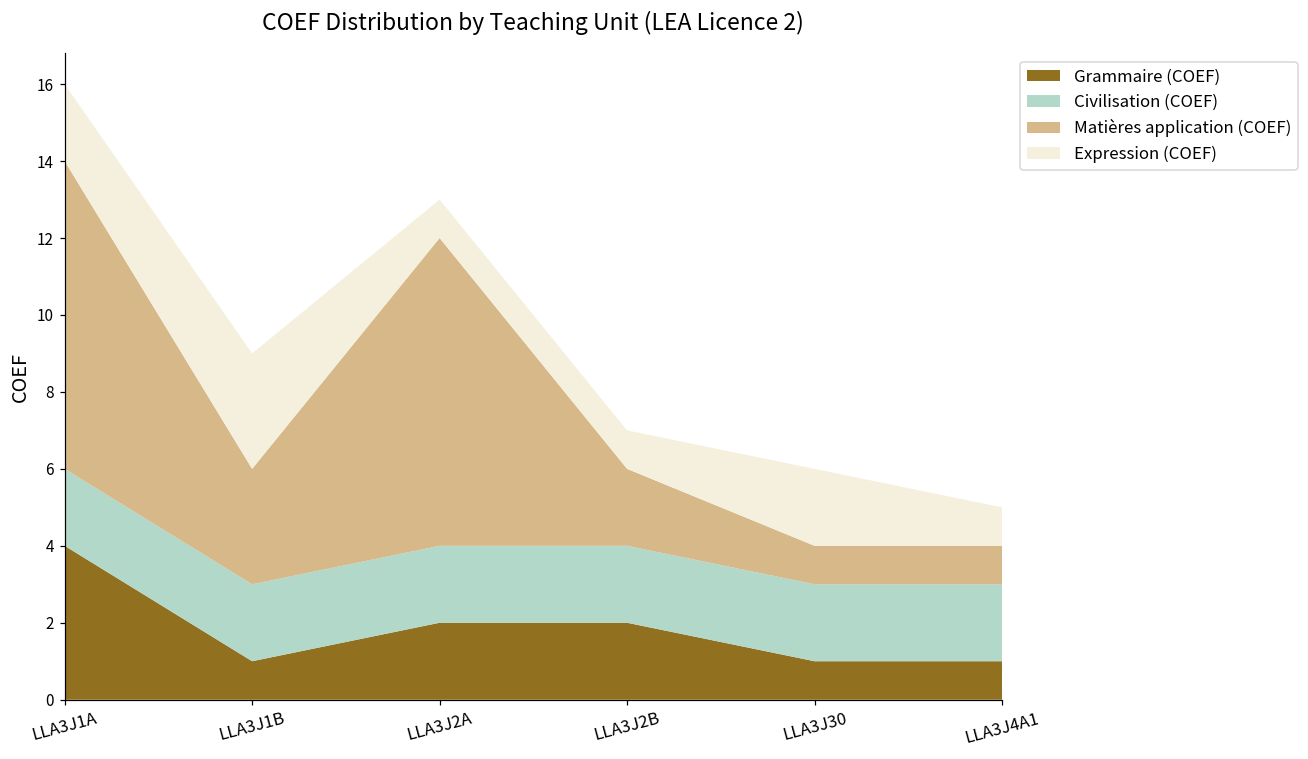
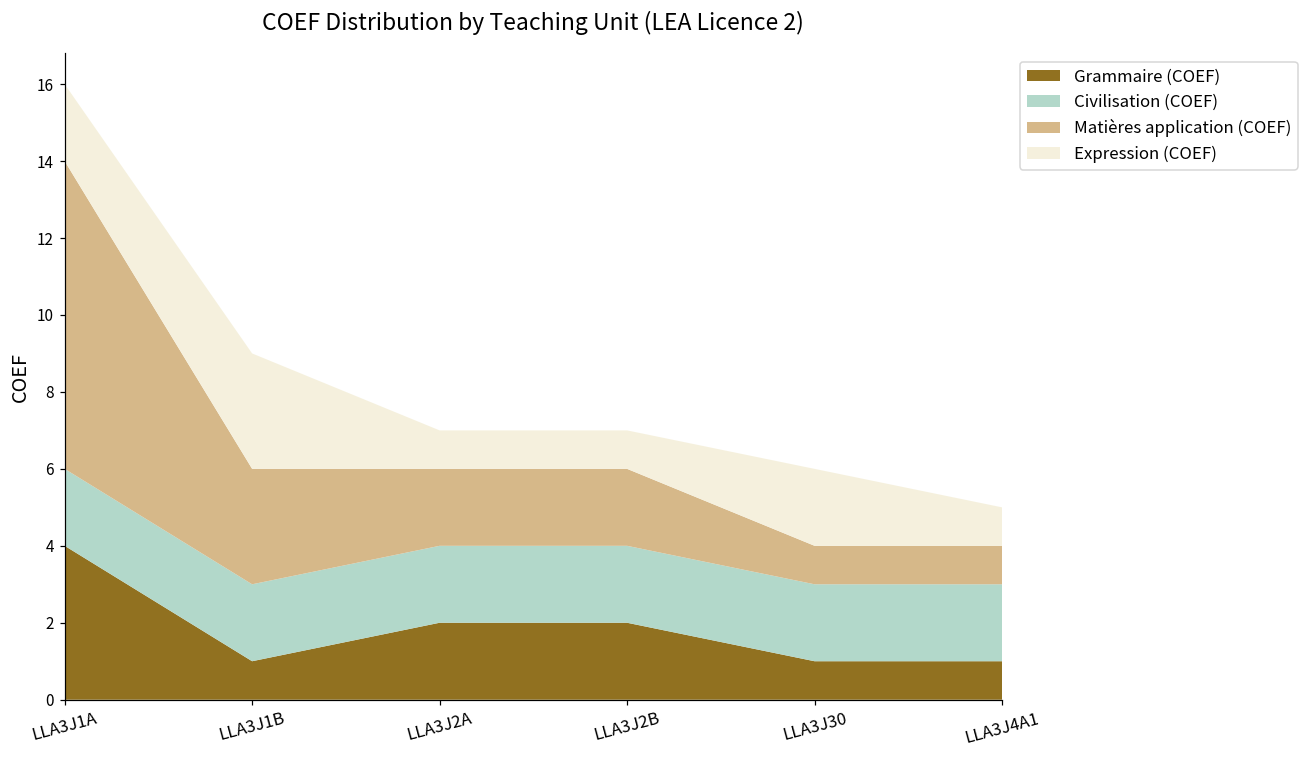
  {
    "Grammaire (COEF)": {
      "LLA3J1A": 4,
      "LLA3J1B": 1,
      "LLA3J2A": 2,
      "LLA3J2B": 2,
      "LLA3J30": 1,
      "LLA3J4A1": 1
    },
    "Civilisation (COEF)": {
      "LLA3J1A": 2,
      "LLA3J1B": 2,
      "LLA3J2A": 2,
      "LLA3J2B": 2,
      "LLA3J30": 2,
      "LLA3J4A1": 2
    },
    "Matières application (COEF)": {
      "LLA3J1A": 8,
      "LLA3J1B": 3,
-     "LLA3J2A": 8,
+     "LLA3J2A": 2,
      "LLA3J2B": 2,
      "LLA3J30": 1,
      "LLA3J4A1": 1
    },
    "Expression (COEF)": {
      "LLA3J1A": 2,
      "LLA3J1B": 3,
      "LLA3J2A": 1,
      "LLA3J2B": 1,
      "LLA3J30": 2,
      "LLA3J4A1": 1
    }
  }
